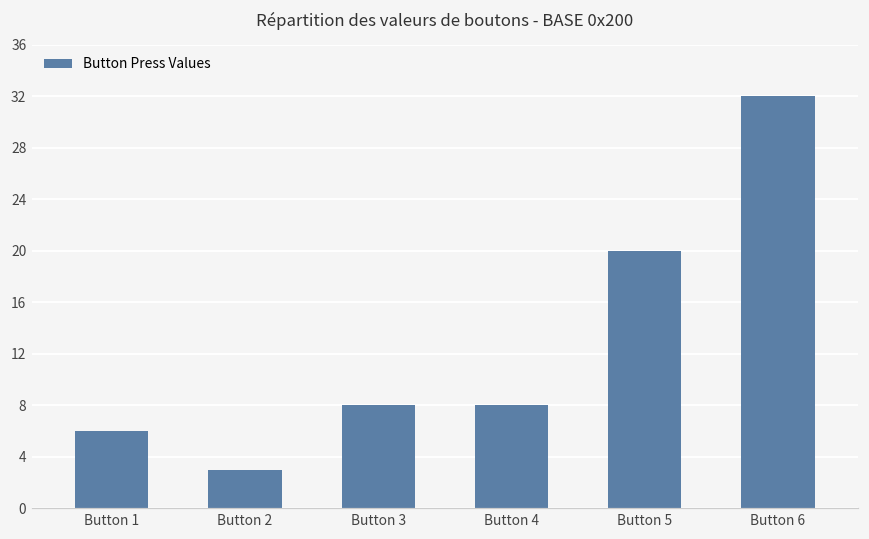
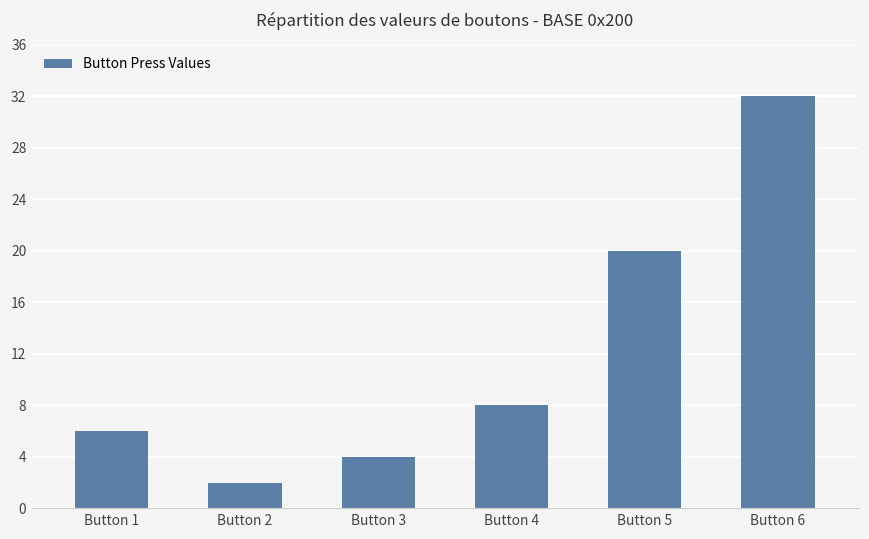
  {
    "Button 1": 6,
-   "Button 2": 3,
-   "Button 3": 8,
+   "Button 2": 2,
+   "Button 3": 4,
    "Button 4": 8,
    "Button 5": 20,
    "Button 6": 32
  }
